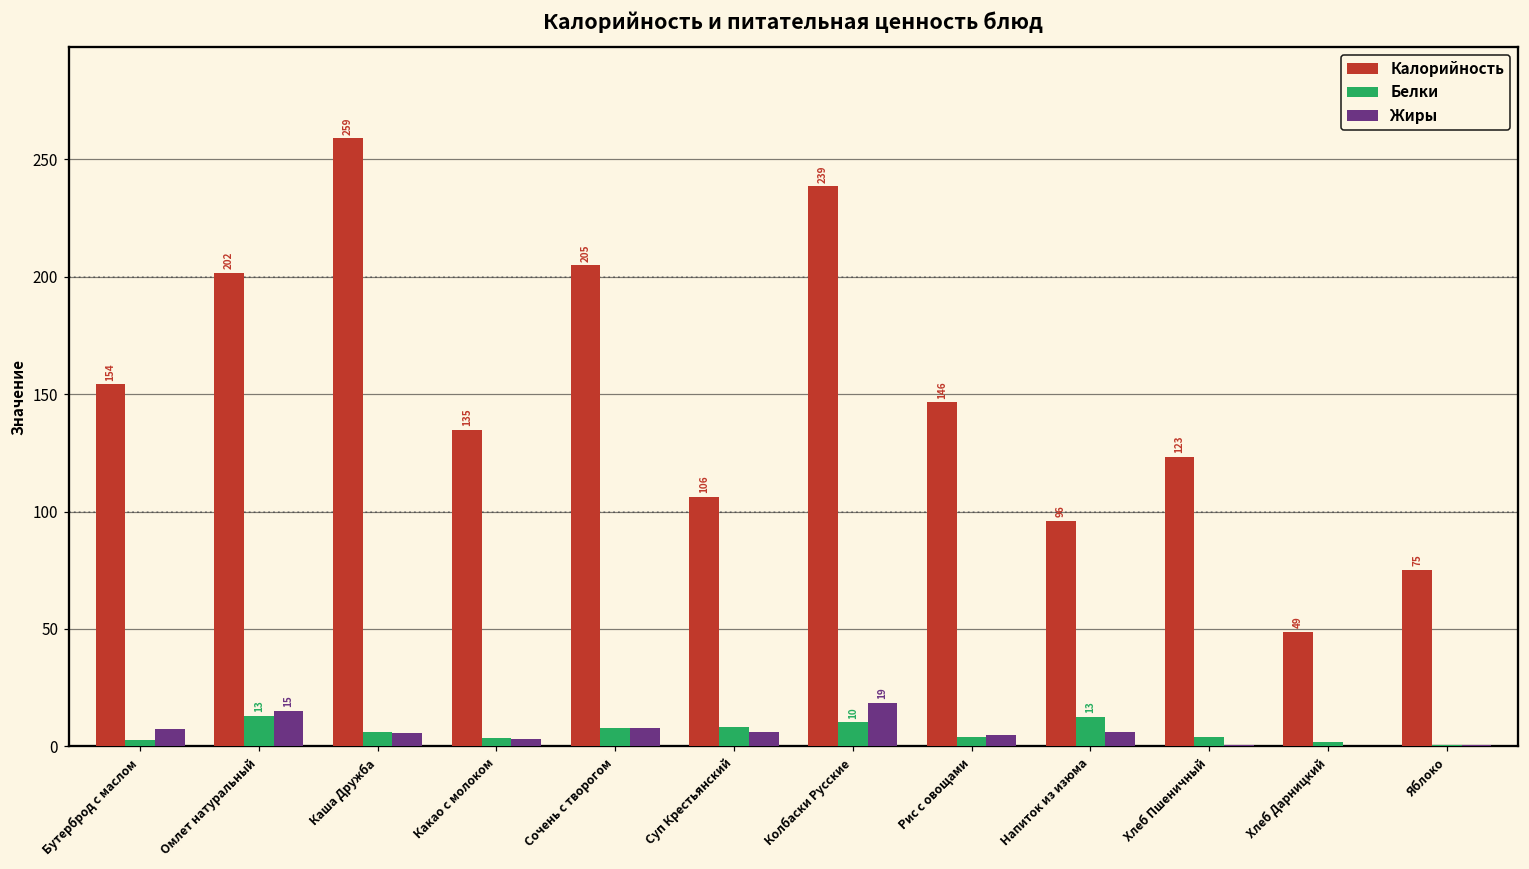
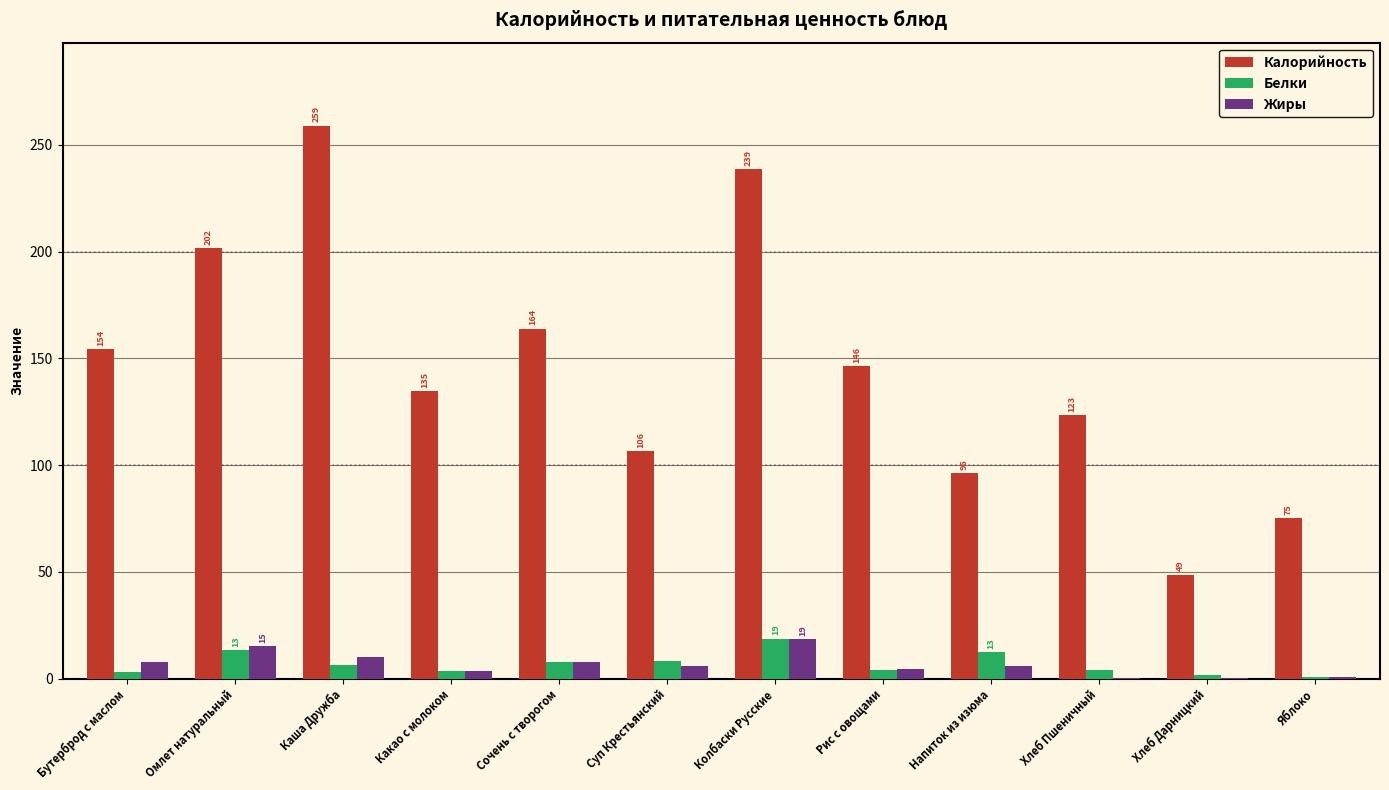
  {
    "Калорийность": {
      "Бутерброд с маслом": 154,
      "Омлет натуральный": 202,
      "Каша Дружба": 259,
      "Какао с молоком": 135,
-     "Сочень с творогом": 205,
+     "Сочень с творогом": 164,
      "Суп Крестьянский": 106,
      "Колбаски Русские": 239,
      "Рис с овощами": 146,
      "Напиток из изюма": 96,
      "Хлеб Пшеничный": 123,
      "Хлеб Дарницкий": 49,
      "Яблоко": 75
    },
    "Белки": {
      "Омлет натуральный": 13,
-     "Колбаски Русские": 10,
+     "Колбаски Русские": 19,
      "Напиток из изюма": 13
    },
    "Жиры": {
      "Бутерброд с маслом": 8,
-     "Каша Дружба": 6,
+     "Каша Дружба": 10,
      "Какао с молоком": 3,
      "Сочень с творогом": 8,
      "Суп Крестьянский": 6,
      "Рис с овощами": 5,
      "Напиток из изюма": 6
    }
  }
